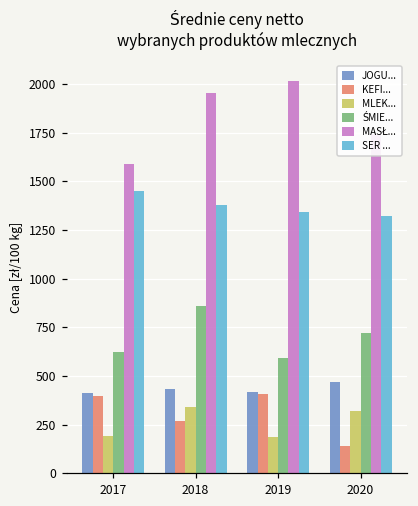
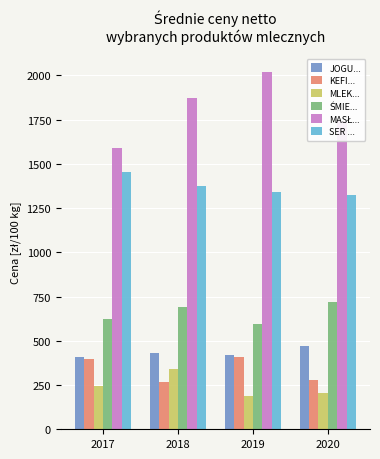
  {
    "KEFI...": {
      "2017": 400,
      "2018": 270,
      "2019": 410,
-     "2020": 140
+     "2020": 280
    },
    "MLEK...": {
-     "2017": 190,
+     "2017": 250,
      "2018": 340,
      "2019": 190,
-     "2020": 320
+     "2020": 200
    },
    "ŚMIE...": {
      "2017": 620,
-     "2018": 860,
+     "2018": 690,
      "2019": 590,
      "2020": 720
    },
    "MASŁ...": {
      "2017": 1590,
-     "2018": 1950,
+     "2018": 1870,
      "2019": 2020
    }
  }
